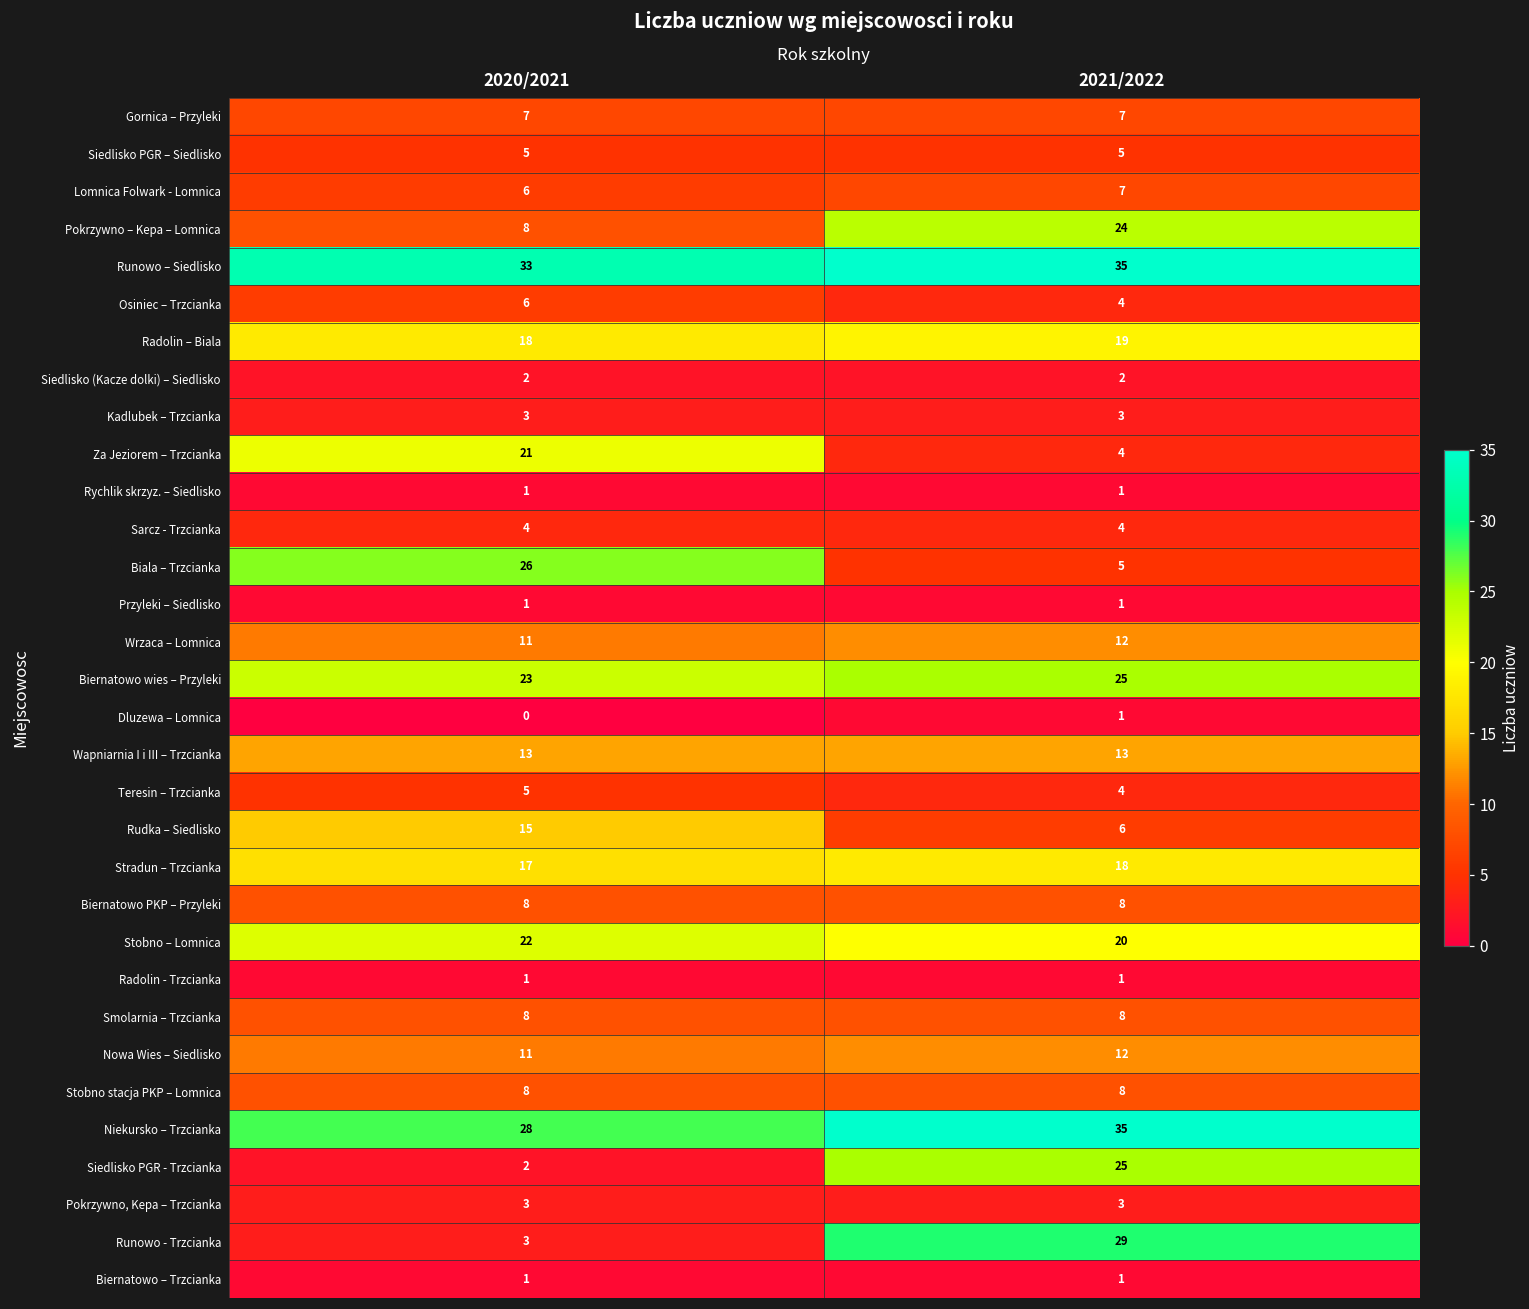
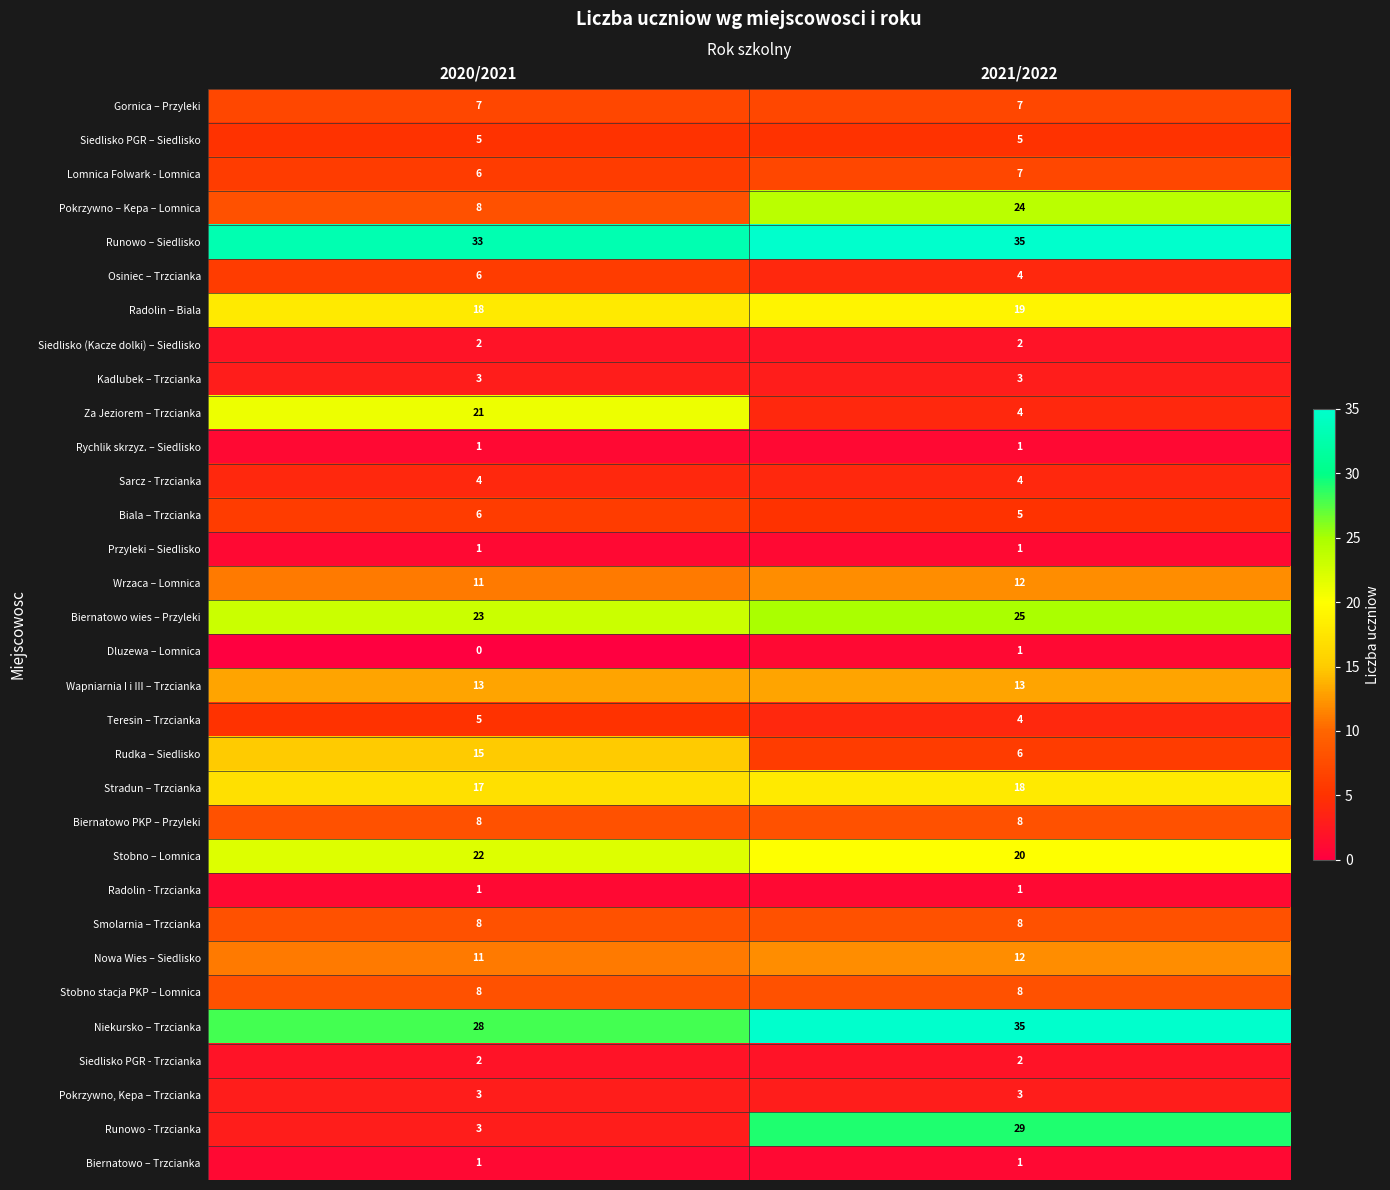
  {
    "Gornica – Przyleki": {
      "2020/2021": 7,
      "2021/2022": 7
    },
    "Siedlisko PGR – Siedlisko": {
      "2020/2021": 5,
      "2021/2022": 5
    },
    "Lomnica Folwark - Lomnica": {
      "2020/2021": 6,
      "2021/2022": 7
    },
    "Pokrzywno – Kepa – Lomnica": {
      "2020/2021": 8,
      "2021/2022": 24
    },
    "Runowo – Siedlisko": {
      "2020/2021": 33,
      "2021/2022": 35
    },
    "Osiniec – Trzcianka": {
      "2020/2021": 6,
      "2021/2022": 4
    },
    "Radolin – Biala": {
      "2020/2021": 18,
      "2021/2022": 19
    },
    "Siedlisko (Kacze dolki) – Siedlisko": {
      "2020/2021": 2,
      "2021/2022": 2
    },
    "Kadlubek – Trzcianka": {
      "2020/2021": 3,
      "2021/2022": 3
    },
    "Za Jeziorem – Trzcianka": {
      "2020/2021": 21,
      "2021/2022": 4
    },
    "Rychlik skrzyz. – Siedlisko": {
      "2020/2021": 1,
      "2021/2022": 1
    },
    "Sarcz - Trzcianka": {
      "2020/2021": 4,
      "2021/2022": 4
    },
    "Biala – Trzcianka": {
-     "2020/2021": 26,
+     "2020/2021": 6,
      "2021/2022": 5
    },
    "Przyleki – Siedlisko": {
      "2020/2021": 1,
      "2021/2022": 1
    },
    "Wrzaca – Lomnica": {
      "2020/2021": 11,
      "2021/2022": 12
    },
    "Biernatowo wies – Przyleki": {
      "2020/2021": 23,
      "2021/2022": 25
    },
    "Dluzewa – Lomnica": {
      "2020/2021": 0,
      "2021/2022": 1
    },
    "Wapniarnia I i III – Trzcianka": {
      "2020/2021": 13,
      "2021/2022": 13
    },
    "Teresin – Trzcianka": {
      "2020/2021": 5,
      "2021/2022": 4
    },
    "Rudka – Siedlisko": {
      "2020/2021": 15,
      "2021/2022": 6
    },
    "Stradun – Trzcianka": {
      "2020/2021": 17,
      "2021/2022": 18
    },
    "Biernatowo PKP – Przyleki": {
      "2020/2021": 8,
      "2021/2022": 8
    },
    "Stobno – Lomnica": {
      "2020/2021": 22,
      "2021/2022": 20
    },
    "Radolin - Trzcianka": {
      "2020/2021": 1,
      "2021/2022": 1
    },
    "Smolarnia – Trzcianka": {
      "2020/2021": 8,
      "2021/2022": 8
    },
    "Nowa Wies – Siedlisko": {
      "2020/2021": 11,
      "2021/2022": 12
    },
    "Stobno stacja PKP – Lomnica": {
      "2020/2021": 8,
      "2021/2022": 8
    },
    "Niekursko – Trzcianka": {
      "2020/2021": 28,
      "2021/2022": 35
    },
    "Siedlisko PGR - Trzcianka": {
      "2020/2021": 2,
-     "2021/2022": 25
+     "2021/2022": 2
    },
    "Pokrzywno, Kepa – Trzcianka": {
      "2020/2021": 3,
      "2021/2022": 3
    },
    "Runowo - Trzcianka": {
      "2020/2021": 3,
      "2021/2022": 29
    },
    "Biernatowo – Trzcianka": {
      "2020/2021": 1,
      "2021/2022": 1
    }
  }
